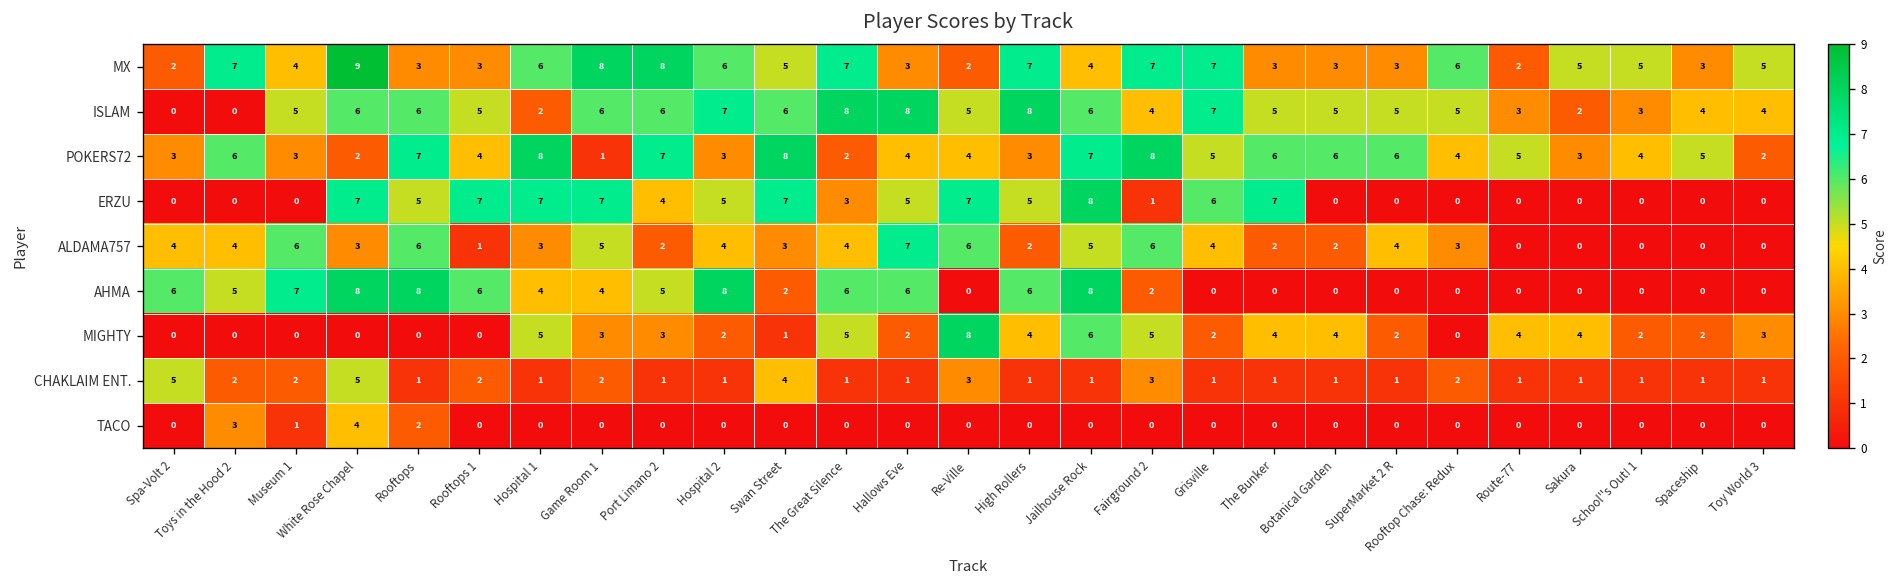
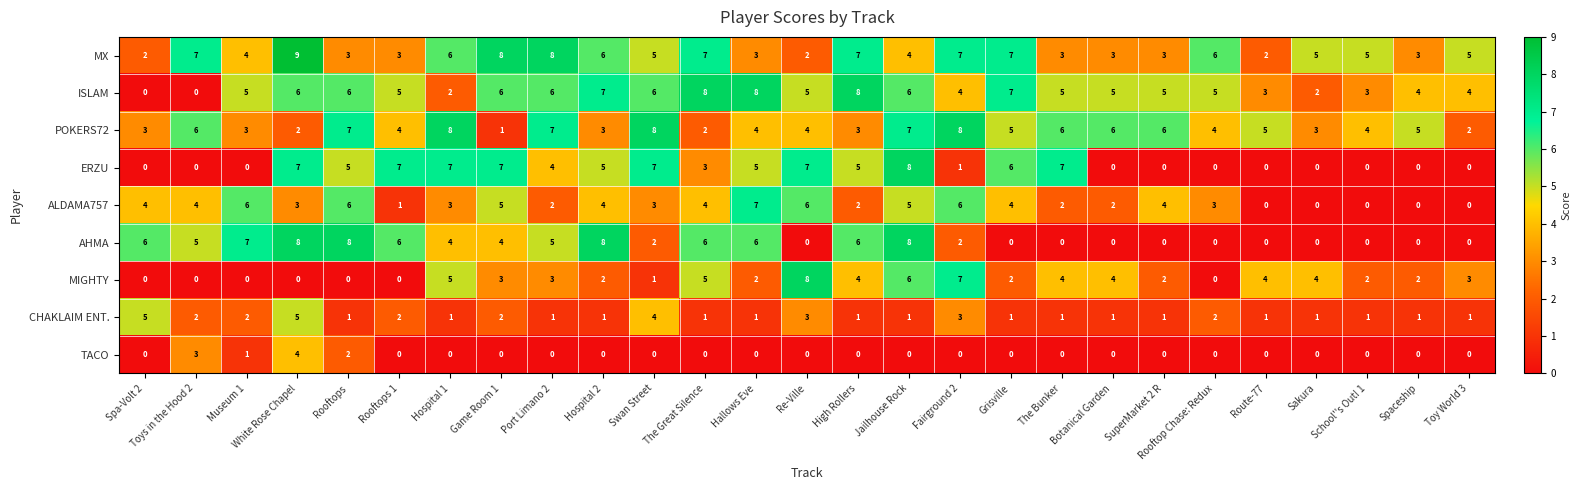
  {
    "MIGHTY": {
      "Spa-Volt 2": 0,
      "Toys in the Hood 2": 0,
      "Museum 1": 0,
      "White Rose Chapel": 0,
      "Rooftops": 0,
      "Rooftops 1": 0,
      "Hospital 1": 5,
      "Game Room 1": 3,
      "Port Limano 2": 3,
      "Hospital 2": 2,
      "Swan Street": 1,
      "The Great Silence": 5,
      "Hallows Eve": 2,
      "Re-Ville": 8,
      "High Rollers": 4,
      "Jailhouse Rock": 6,
-     "Fairground 2": 5,
+     "Fairground 2": 7,
      "Grisville": 2,
      "The Bunker": 4,
      "Botanical Garden": 4,
      "SuperMarket 2 R": 2,
      "Rooftop Chase: Redux": 0,
      "Route-77": 4,
      "Sakura": 4,
      "School''s Out! 1": 2,
      "Spaceship": 2,
      "Toy World 3": 3
    }
  }
